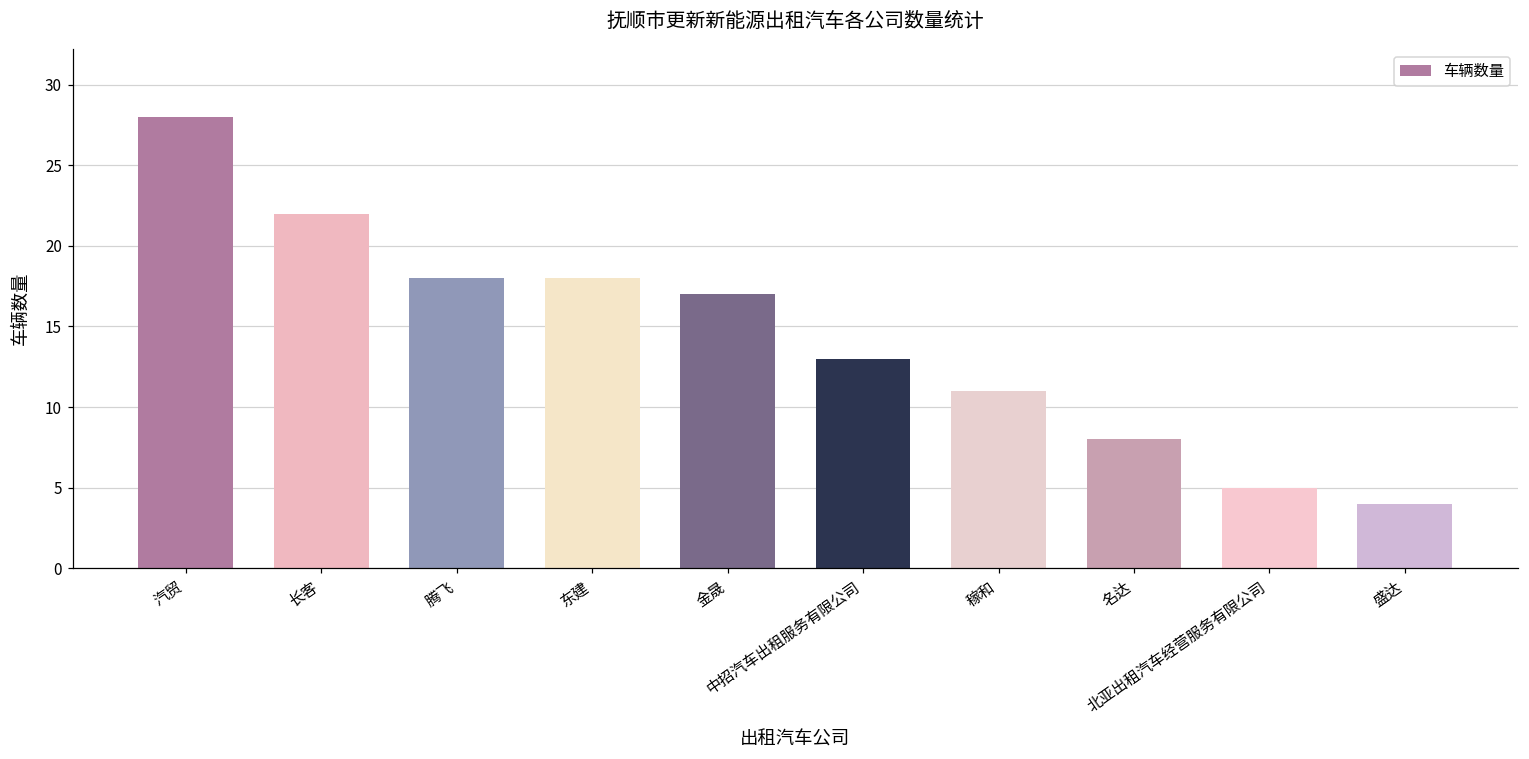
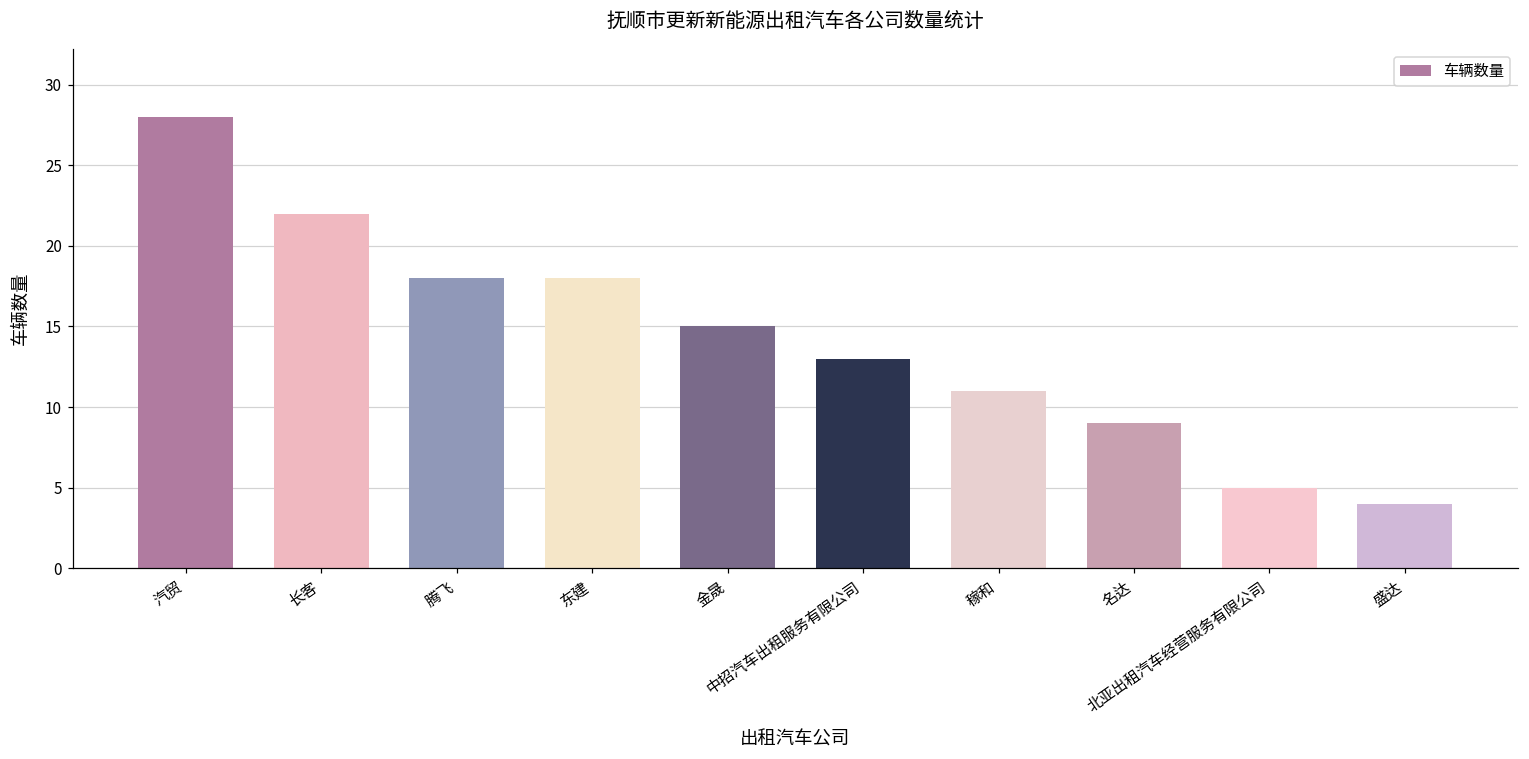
  {
    "汽贸": 28,
    "长客": 22,
    "腾飞": 18,
    "东建": 18,
-   "金晟": 17,
+   "金晟": 15,
    "中招汽车出租服务有限公司": 13,
    "稼和": 11,
-   "名达": 8,
+   "名达": 9,
    "北亚出租汽车经营服务有限公司": 5,
    "盛达": 4
  }
